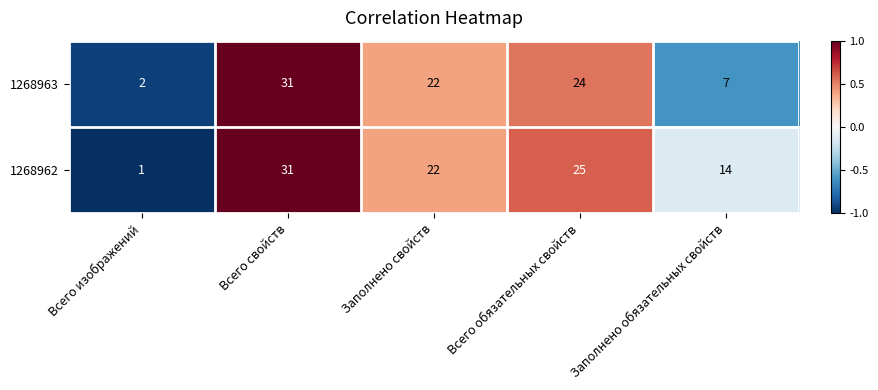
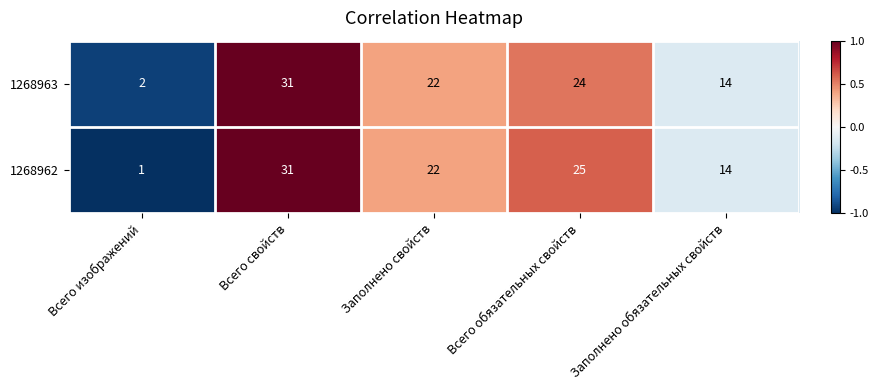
  {
    "1268963": {
      "Всего изображений": 2,
      "Всего свойств": 31,
      "Заполнено свойств": 22,
      "Всего обязательных свойств": 24,
-     "Заполнено обязательных свойств": 7
+     "Заполнено обязательных свойств": 14
    },
    "1268962": {
      "Всего изображений": 1,
      "Всего свойств": 31,
      "Заполнено свойств": 22,
      "Всего обязательных свойств": 25,
      "Заполнено обязательных свойств": 14
    }
  }
